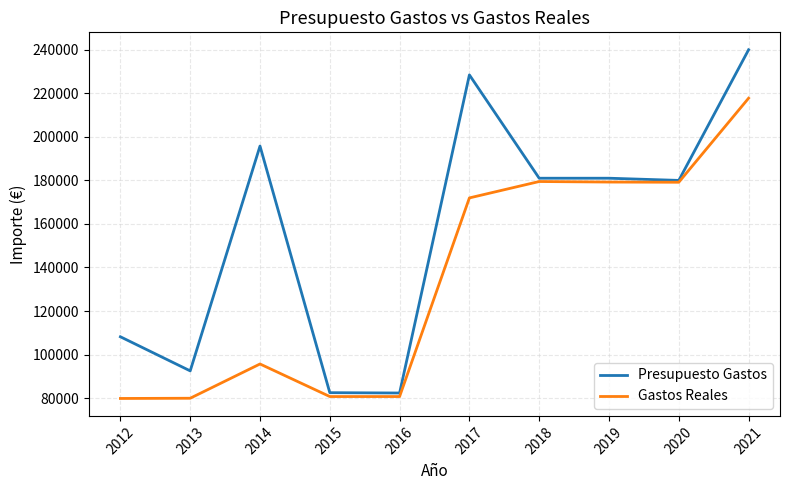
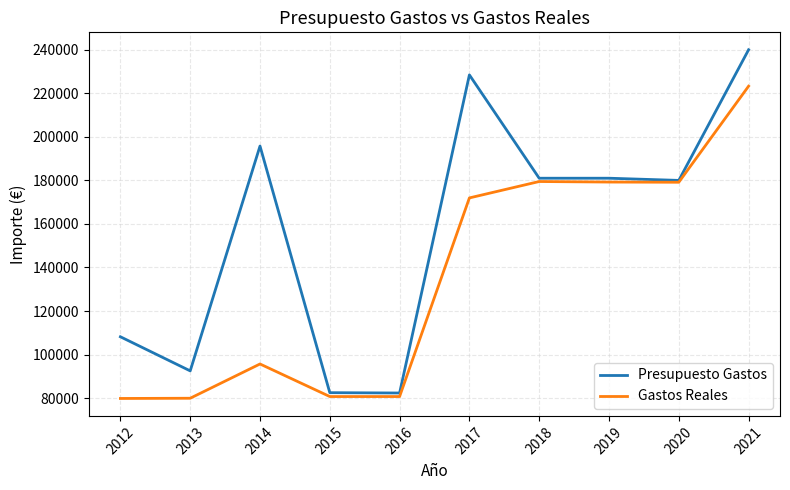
  {
    "Presupuesto Gastos": {
      "2012": 108000,
      "2013": 93000,
      "2014": 196000,
      "2015": 83000,
      "2016": 82000,
      "2017": 228000,
      "2018": 181000,
      "2019": 181000,
      "2021": 240000
    },
    "Gastos Reales": {
      "2012": 80000,
      "2013": 80000,
      "2014": 96000,
      "2015": 81000,
      "2016": 81000,
      "2017": 172000,
      "2018": 179000,
      "2019": 179000,
-     "2021": 218000
+     "2021": 223000
    }
  }
